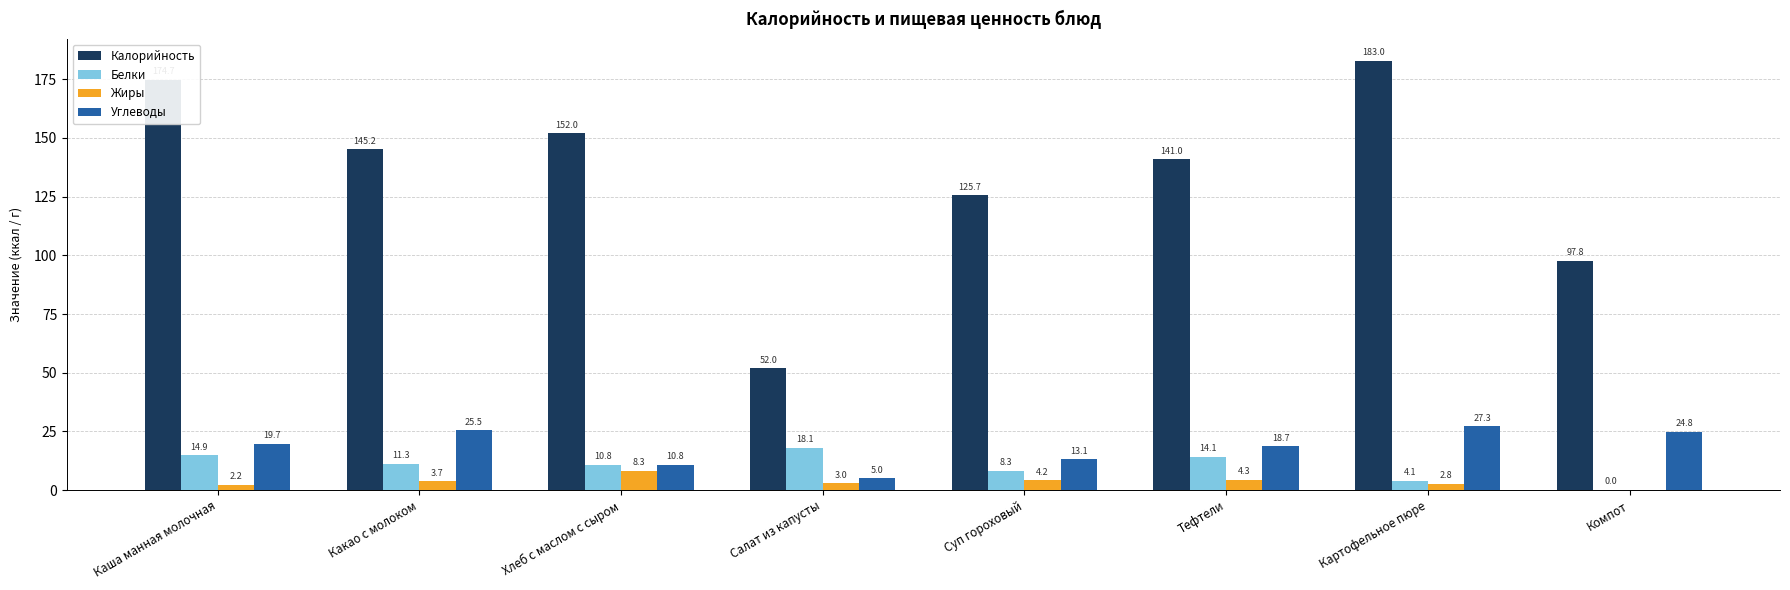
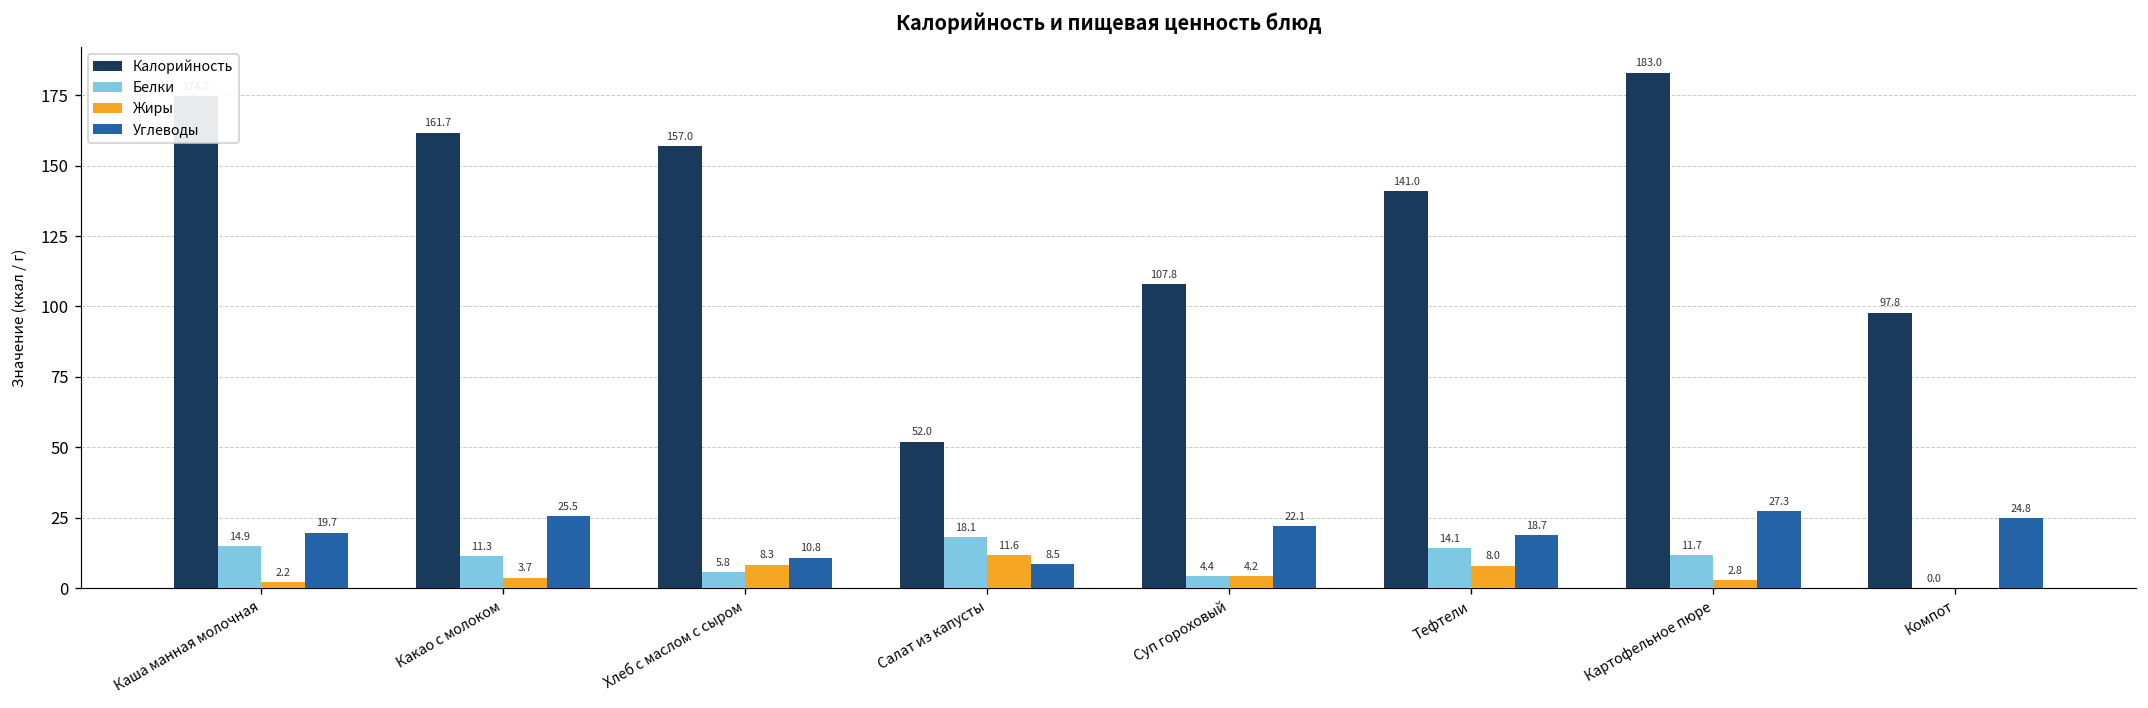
  {
    "Калорийность": {
-     "Какао с молоком": 145.2,
-     "Хлеб с маслом с сыром": 152.0,
+     "Какао с молоком": 161.7,
+     "Хлеб с маслом с сыром": 157.0,
      "Салат из капусты": 52.0,
-     "Суп гороховый": 125.7,
+     "Суп гороховый": 107.8,
      "Тефтели": 141.0,
      "Картофельное пюре": 183.0,
      "Компот": 97.8
    },
    "Белки": {
      "Каша манная молочная": 14.9,
      "Какао с молоком": 11.3,
-     "Хлеб с маслом с сыром": 10.8,
+     "Хлеб с маслом с сыром": 5.8,
      "Салат из капусты": 18.1,
-     "Суп гороховый": 8.3,
+     "Суп гороховый": 4.4,
      "Тефтели": 14.1,
-     "Картофельное пюре": 4.1,
+     "Картофельное пюре": 11.7,
      "Компот": 0.0
    },
    "Жиры": {
      "Каша манная молочная": 2.2,
      "Какао с молоком": 3.7,
      "Хлеб с маслом с сыром": 8.3,
-     "Салат из капусты": 3.0,
+     "Салат из капусты": 11.6,
      "Суп гороховый": 4.2,
-     "Тефтели": 4.3,
+     "Тефтели": 8.0,
      "Картофельное пюре": 2.8
    },
    "Углеводы": {
      "Каша манная молочная": 19.7,
      "Какао с молоком": 25.5,
      "Хлеб с маслом с сыром": 10.8,
-     "Салат из капусты": 5.0,
-     "Суп гороховый": 13.1,
+     "Салат из капусты": 8.5,
+     "Суп гороховый": 22.1,
      "Тефтели": 18.7,
      "Картофельное пюре": 27.3,
      "Компот": 24.8
    }
  }
